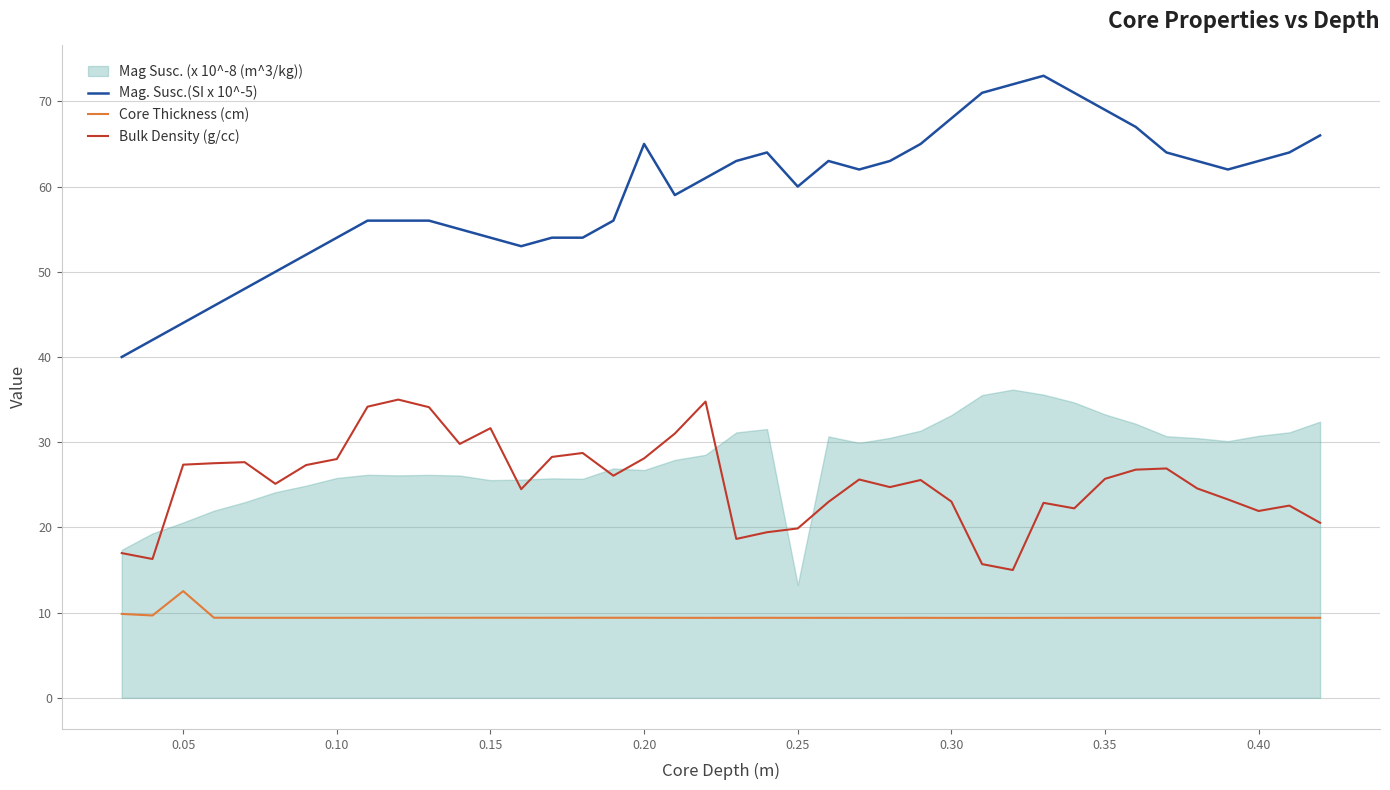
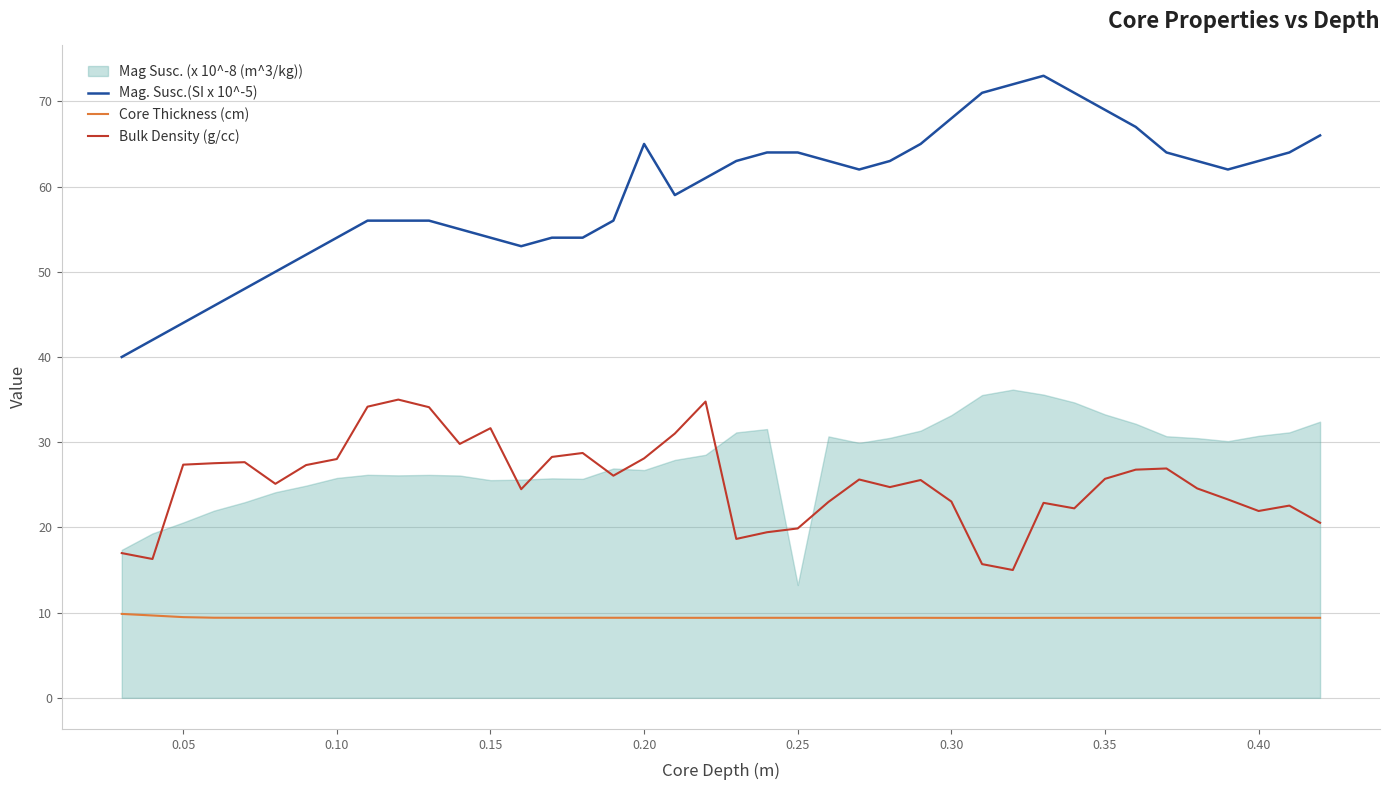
  {
    "Mag. Susc.(SI x 10^-5)": {
      "0.05": 44,
      "0.10": 54,
      "0.15": 54,
      "0.20": 65,
-     "0.25": 60,
+     "0.25": 64,
      "0.30": 68,
      "0.35": 69,
      "0.40": 63
    },
    "Mag Susc. (x 10^-8 (m^3/kg))": {
      "0.05": 21,
      "0.10": 26,
      "0.15": 26,
      "0.20": 27,
      "0.25": 13,
      "0.30": 33,
      "0.35": 33,
      "0.40": 31
    },
    "Core Thickness (cm)": {
-     "0.05": 13,
+     "0.05": 9,
      "0.10": 9,
      "0.15": 9,
      "0.20": 9,
      "0.25": 9,
      "0.30": 9,
      "0.35": 9,
      "0.40": 9
    },
    "Bulk Density (g/cc)": {
      "0.05": 27,
      "0.10": 28,
      "0.15": 32,
      "0.20": 28,
      "0.25": 20,
      "0.30": 23,
      "0.35": 26,
      "0.40": 22
    }
  }
